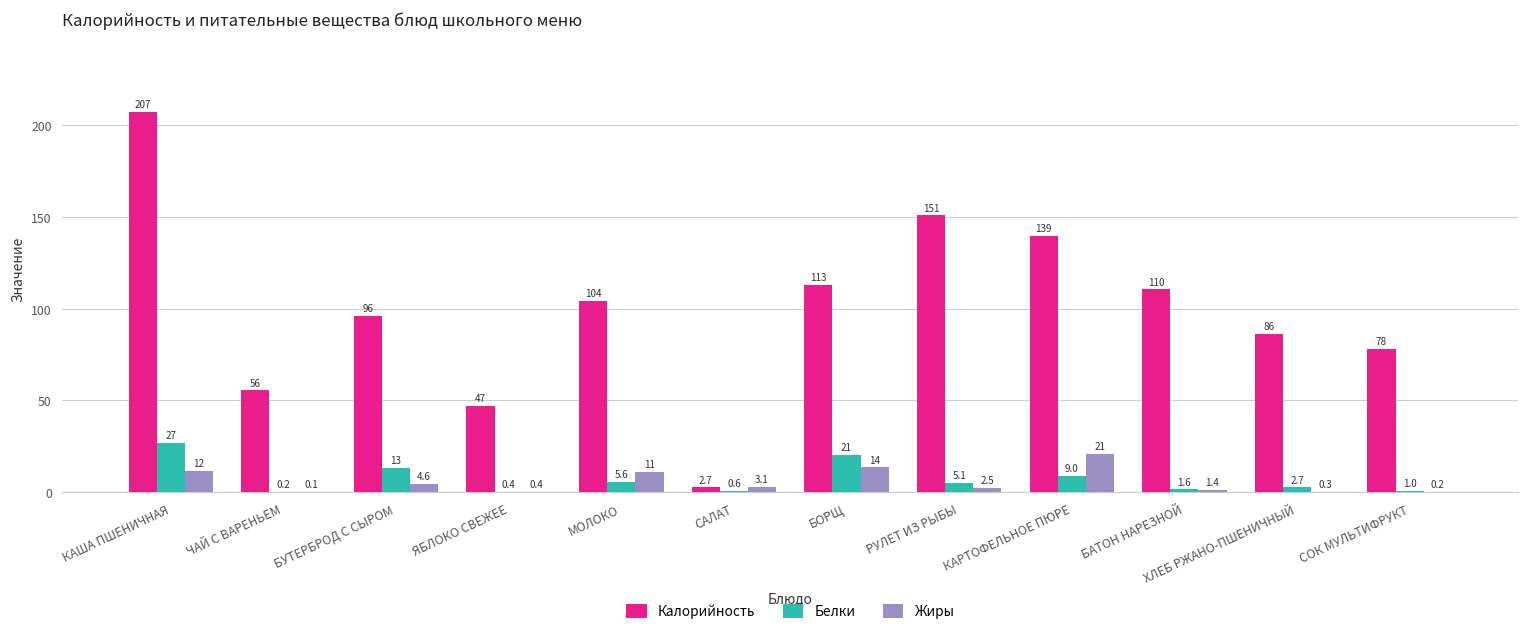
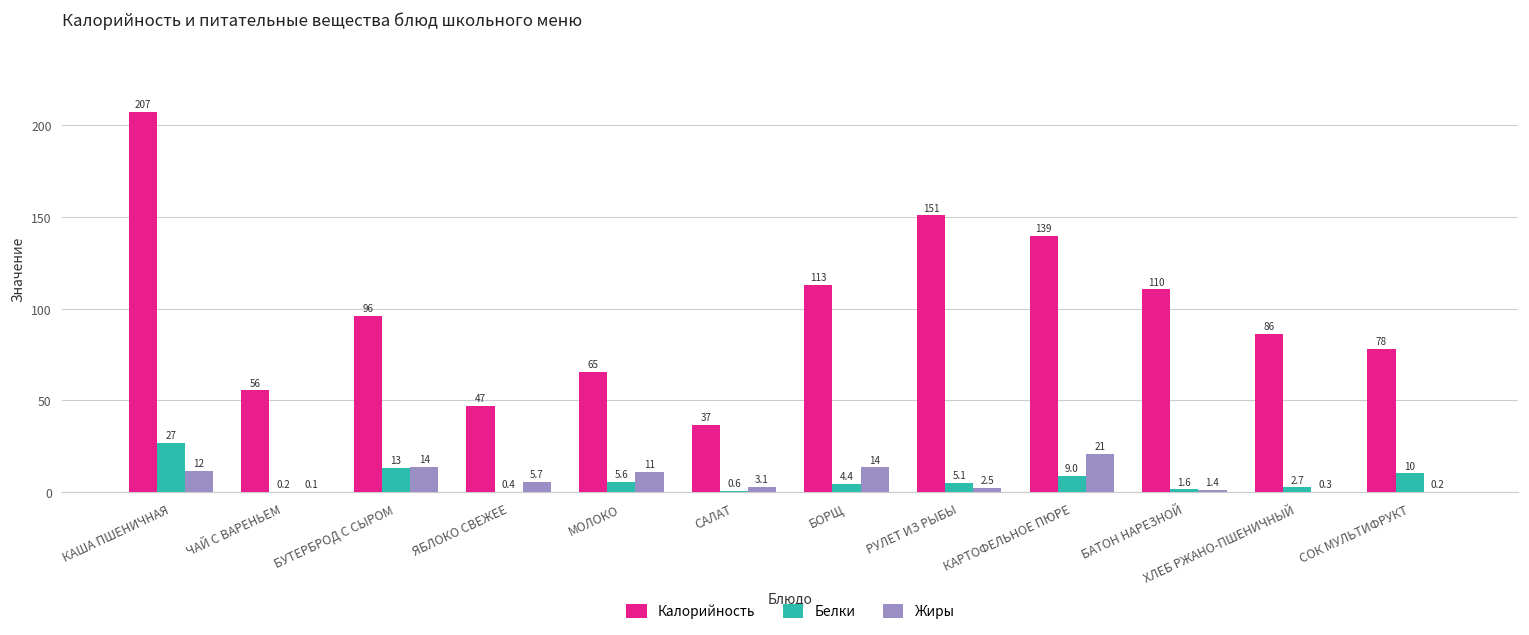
  {
    "Калорийность": {
      "КАША ПШЕНИЧНАЯ": 207,
      "ЧАЙ С ВАРЕНЬЕМ": 56,
      "БУТЕРБРОД С СЫРОМ": 96,
      "ЯБЛОКО СВЕЖЕЕ": 47,
-     "МОЛОКО": 104,
-     "САЛАТ": 2.7,
+     "МОЛОКО": 65,
+     "САЛАТ": 37,
      "БОРЩ": 113,
      "РУЛЕТ ИЗ РЫБЫ": 151,
      "КАРТОФЕЛЬНОЕ ПЮРЕ": 139,
      "БАТОН НАРЕЗНОЙ": 110,
      "ХЛЕБ РЖАНО-ПШЕНИЧНЫЙ": 86,
      "СОК МУЛЬТИФРУКТ": 78
    },
    "Белки": {
      "КАША ПШЕНИЧНАЯ": 27,
      "ЧАЙ С ВАРЕНЬЕМ": 0.2,
      "БУТЕРБРОД С СЫРОМ": 13,
      "ЯБЛОКО СВЕЖЕЕ": 0.4,
      "МОЛОКО": 5.6,
      "САЛАТ": 0.6,
-     "БОРЩ": 21,
+     "БОРЩ": 4.4,
      "РУЛЕТ ИЗ РЫБЫ": 5.1,
      "КАРТОФЕЛЬНОЕ ПЮРЕ": 9.0,
      "БАТОН НАРЕЗНОЙ": 1.6,
      "ХЛЕБ РЖАНО-ПШЕНИЧНЫЙ": 2.7,
-     "СОК МУЛЬТИФРУКТ": 1.0
+     "СОК МУЛЬТИФРУКТ": 10
    },
    "Жиры": {
      "КАША ПШЕНИЧНАЯ": 12,
      "ЧАЙ С ВАРЕНЬЕМ": 0.1,
-     "БУТЕРБРОД С СЫРОМ": 4.6,
-     "ЯБЛОКО СВЕЖЕЕ": 0.4,
+     "БУТЕРБРОД С СЫРОМ": 14,
+     "ЯБЛОКО СВЕЖЕЕ": 5.7,
      "МОЛОКО": 11,
      "САЛАТ": 3.1,
      "БОРЩ": 14,
      "РУЛЕТ ИЗ РЫБЫ": 2.5,
      "КАРТОФЕЛЬНОЕ ПЮРЕ": 21,
      "БАТОН НАРЕЗНОЙ": 1.4,
      "ХЛЕБ РЖАНО-ПШЕНИЧНЫЙ": 0.3,
      "СОК МУЛЬТИФРУКТ": 0.2
    }
  }
